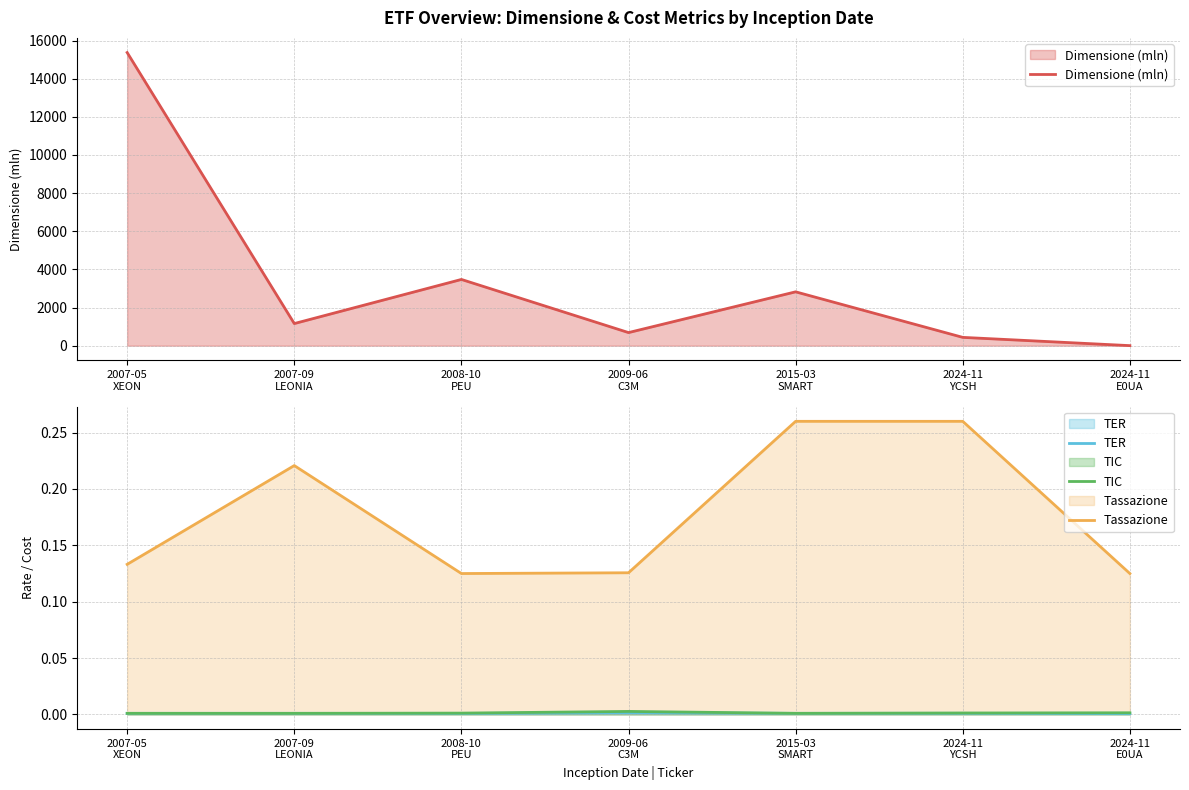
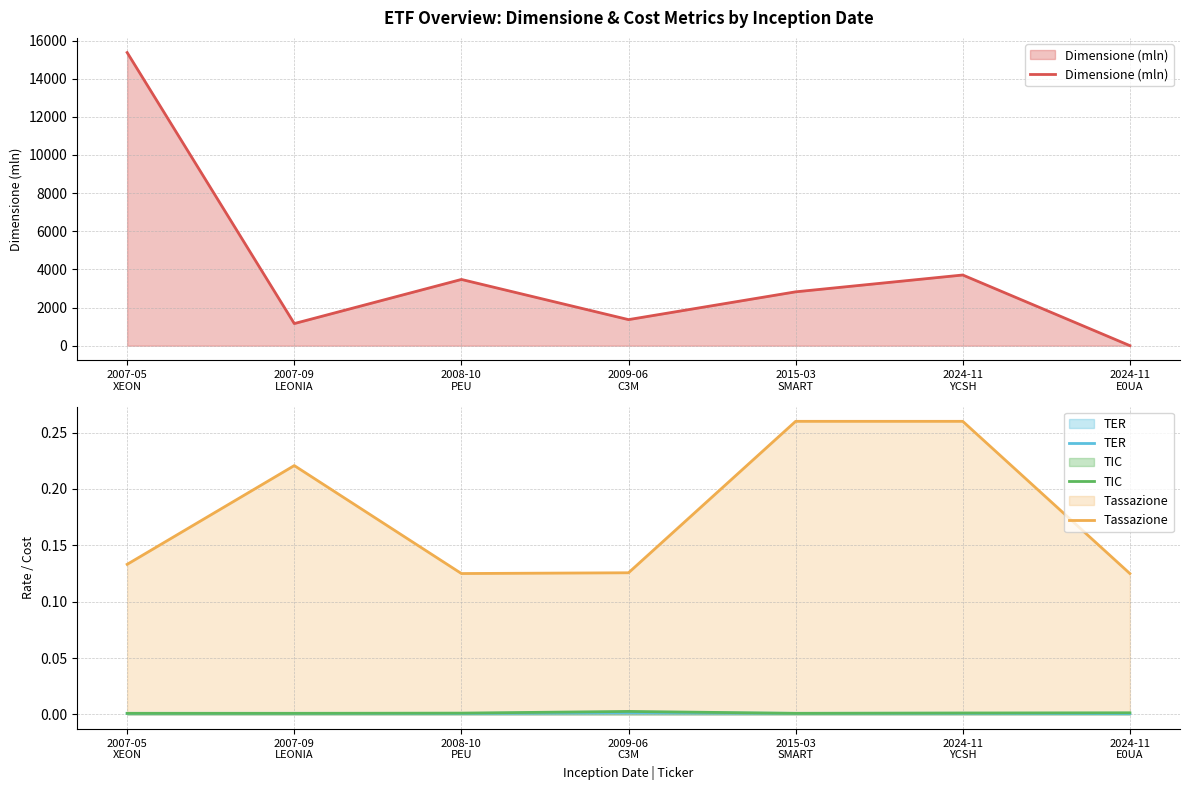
  {
    "ETF Overview: Dimensione & Cost Metrics by Inception Date": {
      "2007-05 XEON": 15400,
      "2007-09 LEONIA": 1200,
      "2008-10 PEU": 3500,
-     "2009-06 C3M": 700,
+     "2009-06 C3M": 1400,
      "2015-03 SMART": 2800,
-     "2024-11 YCSH": 400,
+     "2024-11 YCSH": 3700,
      "2024-11 E0UA": 0
    }
  }
